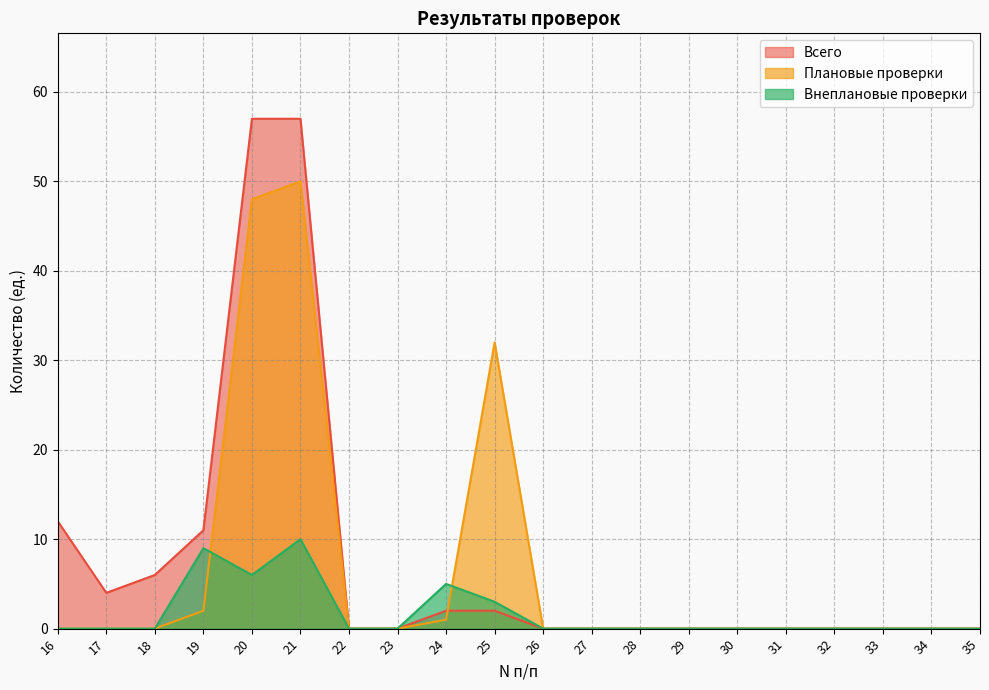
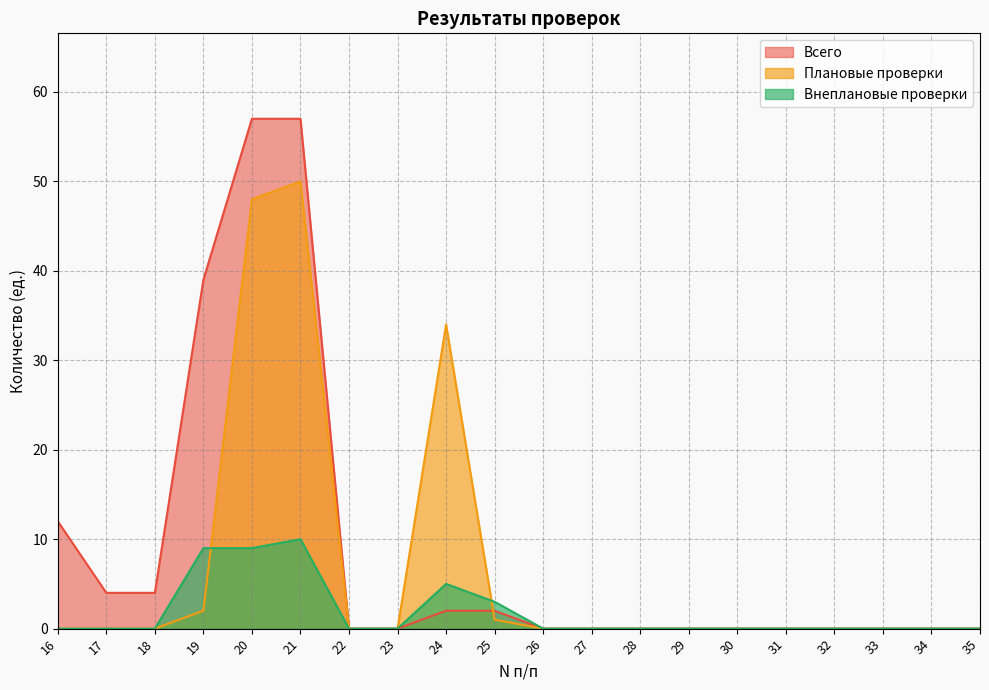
  {
    "Всего": {
      "16": 12,
      "17": 4,
-     "18": 6,
-     "19": 11,
+     "18": 4,
+     "19": 39,
      "20": 57,
      "21": 57,
      "24": 2,
      "25": 2
    },
    "Плановые проверки": {
      "19": 2,
      "20": 48,
      "21": 50,
-     "24": 1,
-     "25": 32
+     "24": 34,
+     "25": 1
    },
    "Внеплановые проверки": {
      "19": 9,
-     "20": 6,
+     "20": 9,
      "21": 10,
      "24": 5,
      "25": 3
    }
  }
